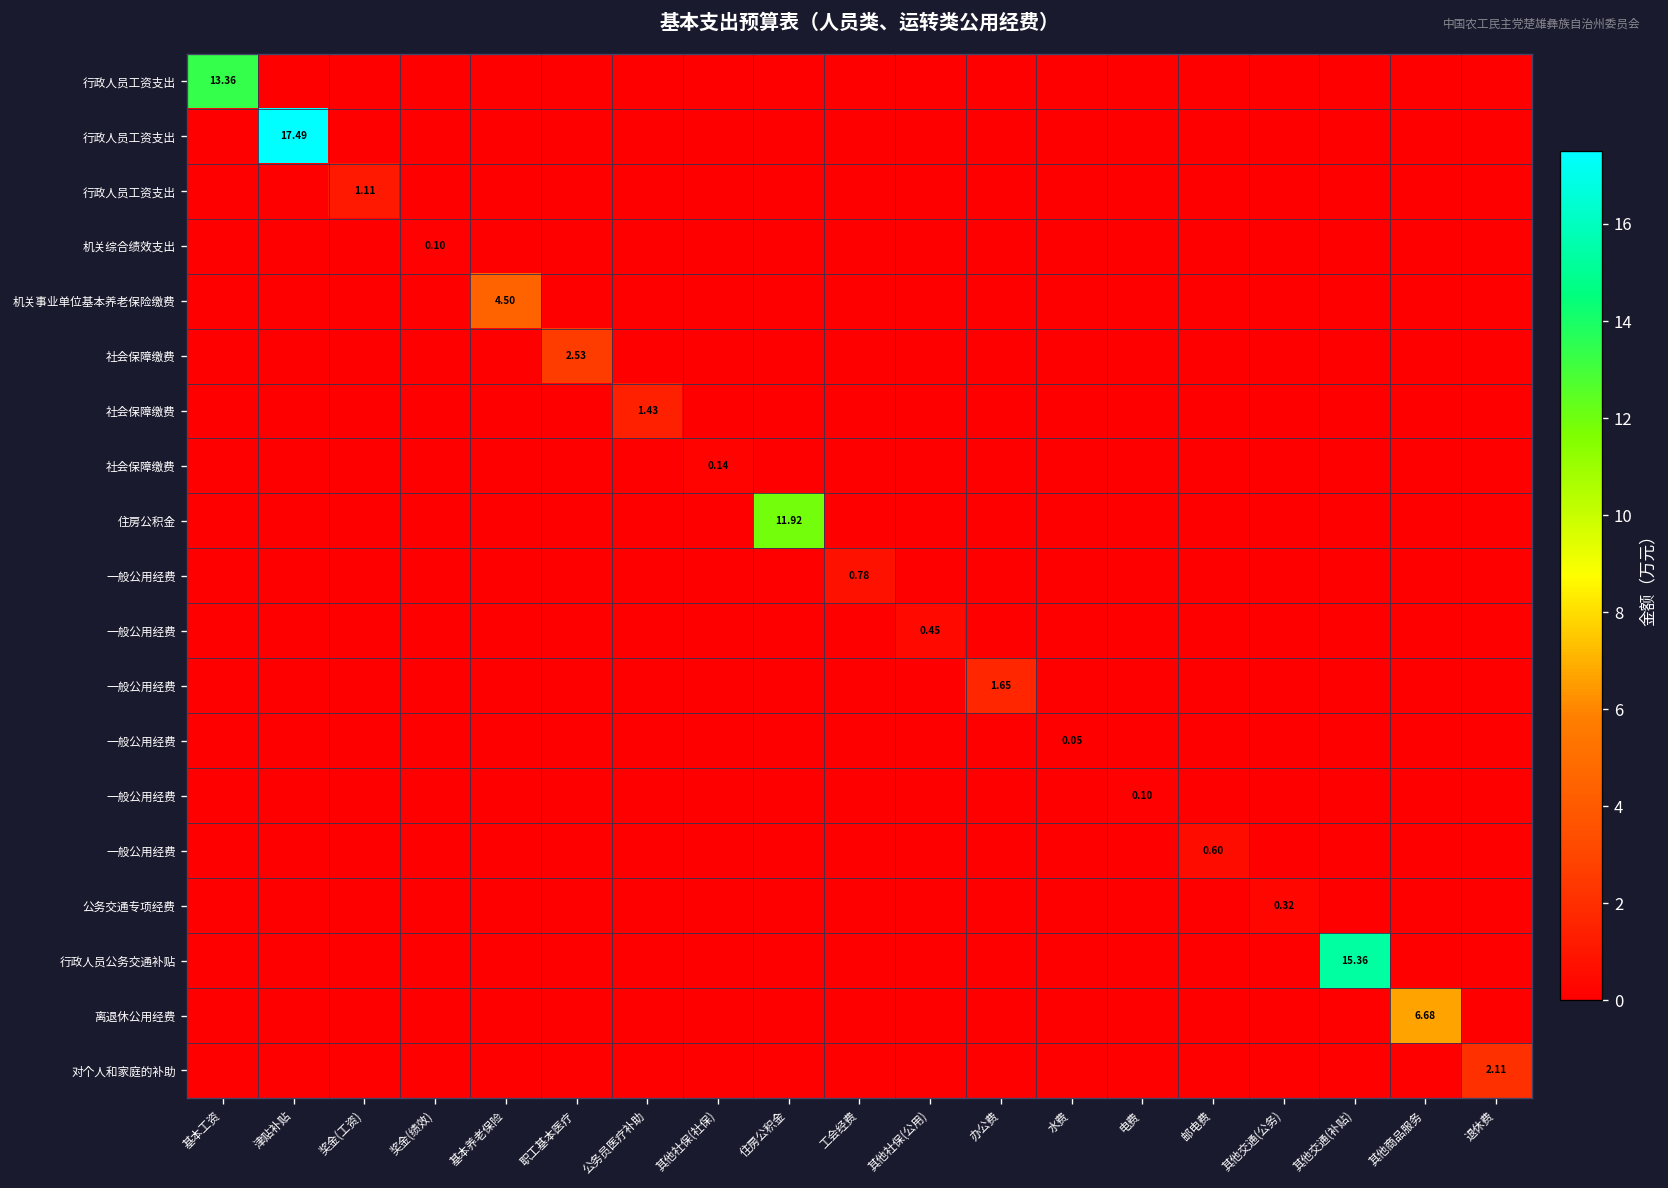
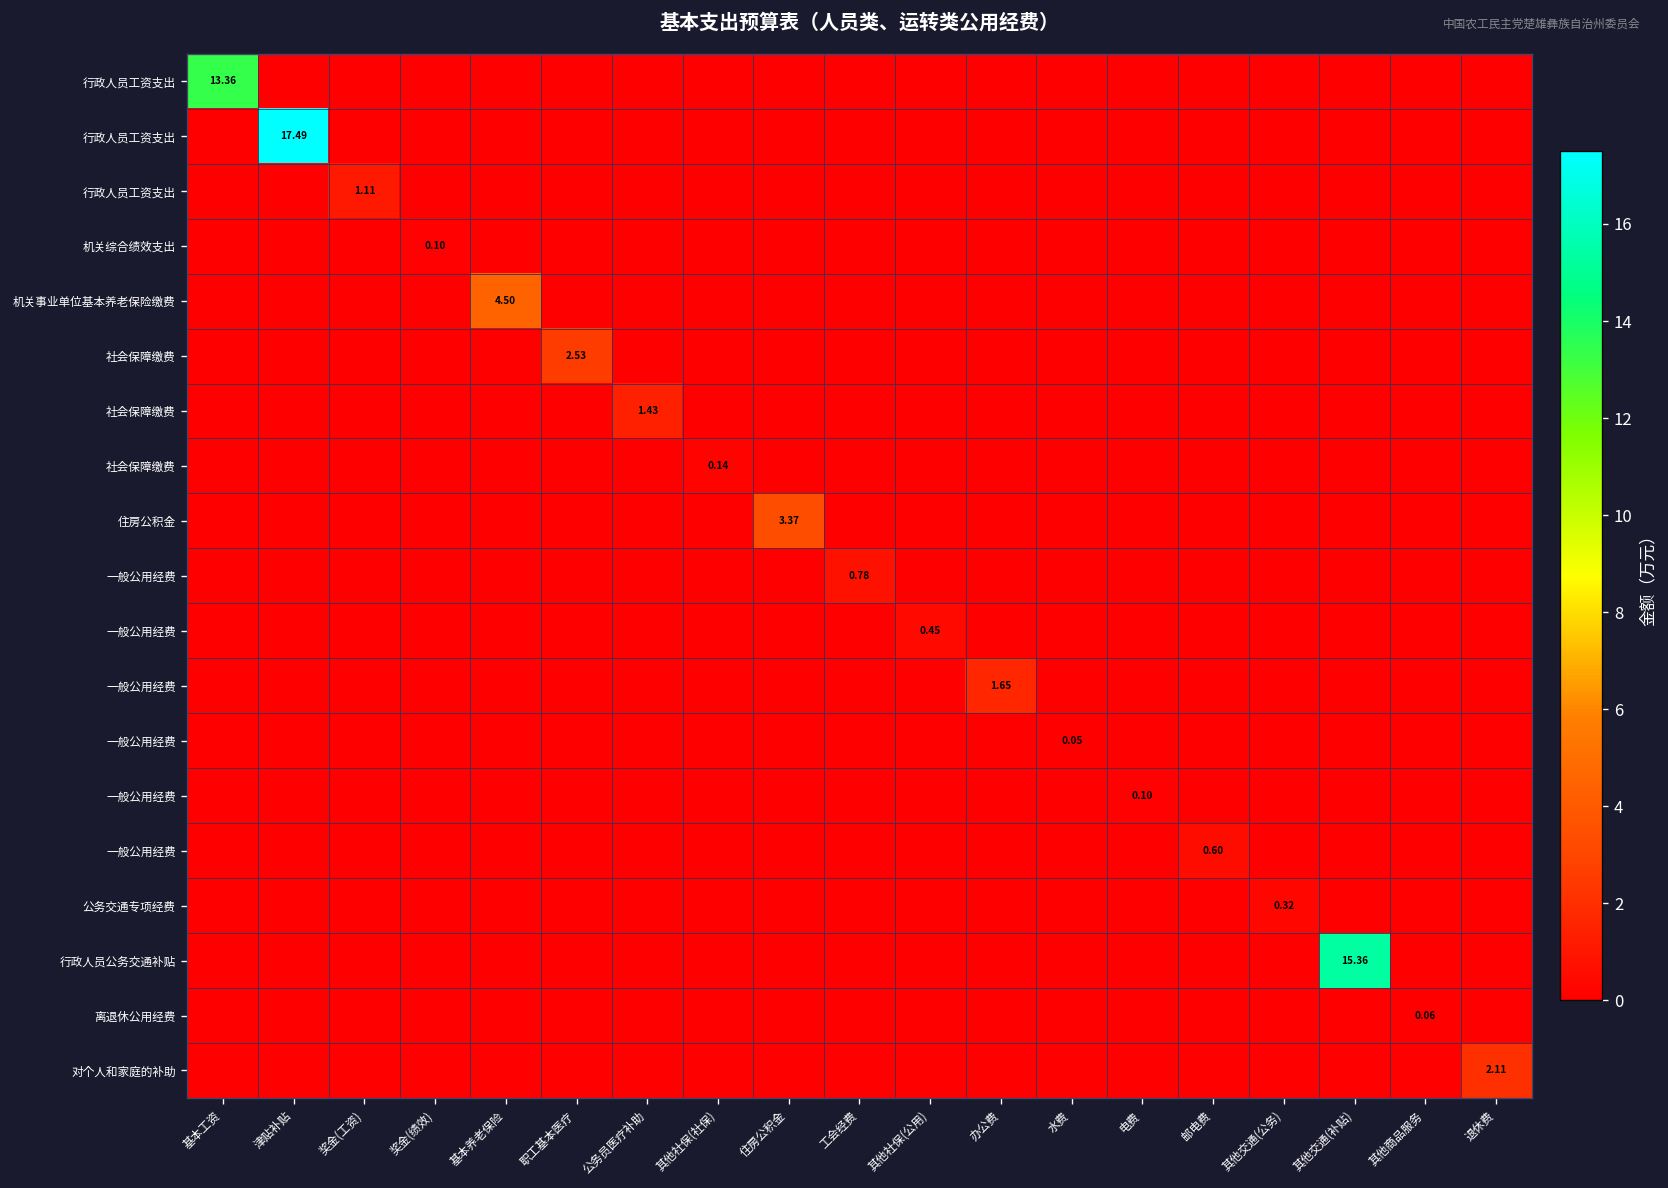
  {
    "机关综合绩效支出": {
      "奖金(绩效)": 0.10
    },
    "机关事业单位基本养老保险缴费": {
      "基本养老保险": 4.50
    },
    "住房公积金": {
-     "住房公积金": 11.92
+     "住房公积金": 3.37
    },
    "公务交通专项经费": {
      "其他交通(公务)": 0.32
    },
    "行政人员公务交通补贴": {
      "其他交通(补贴)": 15.36
    },
    "离退休公用经费": {
-     "其他商品服务": 6.68
+     "其他商品服务": 0.06
    },
    "对个人和家庭的补助": {
      "退休费": 2.11
    }
  }
